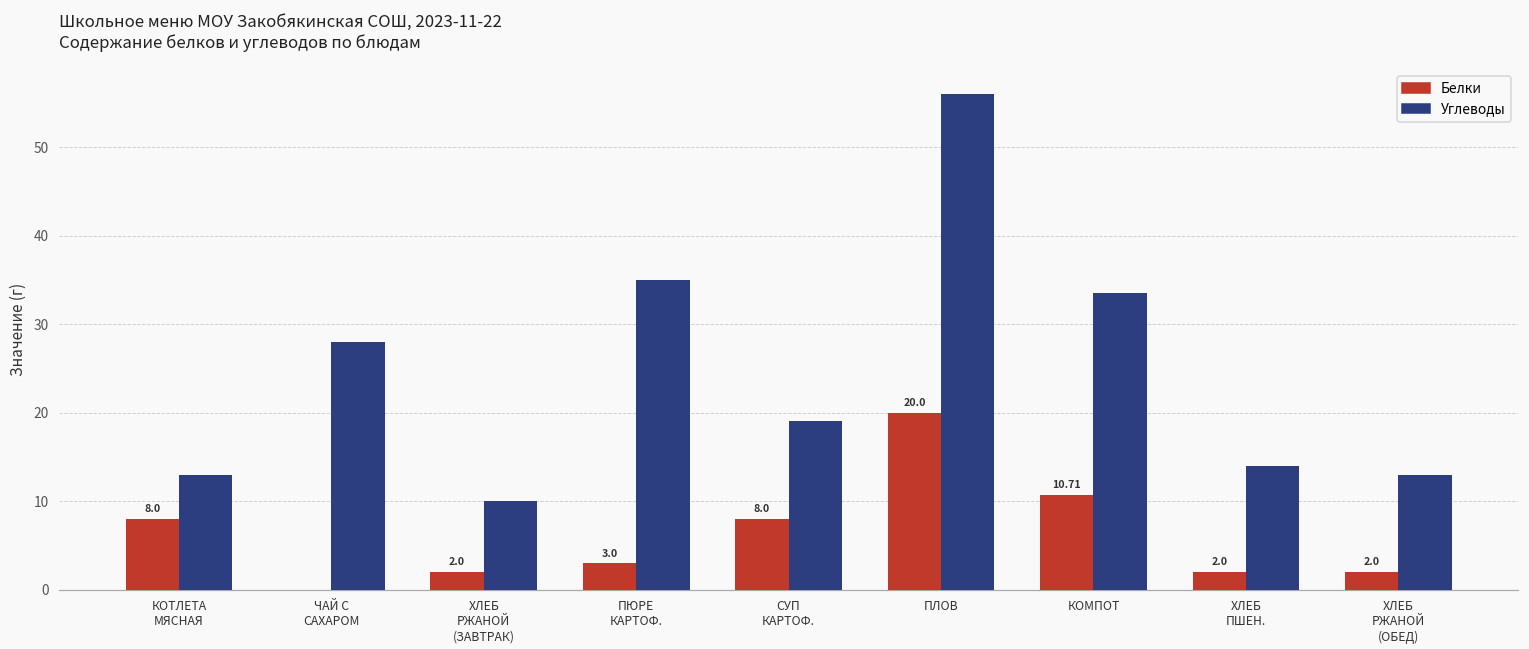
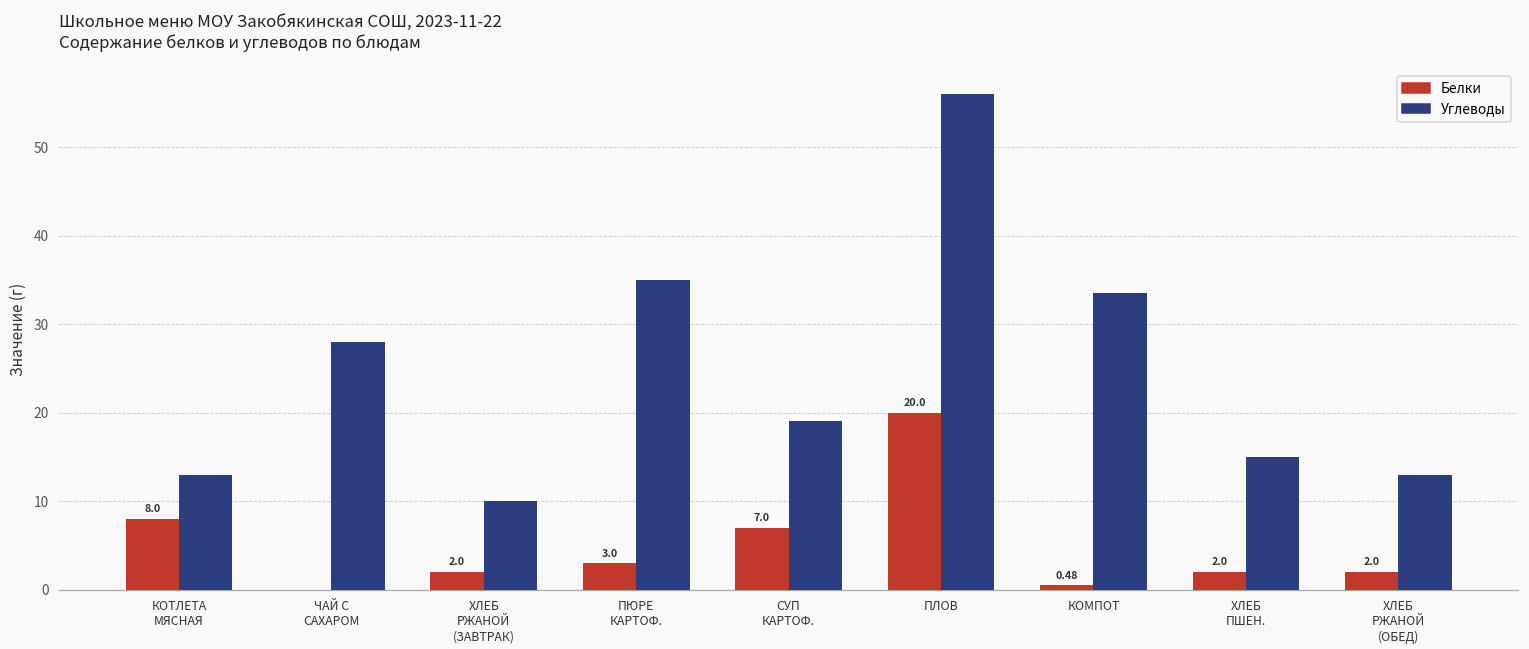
  {
    "Белки": {
      "КОТЛЕТА МЯСНАЯ": 8.0,
      "ХЛЕБ РЖАНОЙ (ЗАВТРАК)": 2.0,
      "ПЮРЕ КАРТОФ.": 3.0,
-     "СУП КАРТОФ.": 8.0,
+     "СУП КАРТОФ.": 7.0,
      "ПЛОВ": 20.0,
-     "КОМПОТ": 10.71,
+     "КОМПОТ": 0.48,
      "ХЛЕБ ПШЕН.": 2.0,
      "ХЛЕБ РЖАНОЙ (ОБЕД)": 2.0
    },
    "Углеводы": {
      "КОТЛЕТА МЯСНАЯ": 13,
      "ЧАЙ С САХАРОМ": 28,
      "ХЛЕБ РЖАНОЙ (ЗАВТРАК)": 10,
      "ПЮРЕ КАРТОФ.": 35,
      "СУП КАРТОФ.": 19,
      "ПЛОВ": 56,
      "КОМПОТ": 34,
-     "ХЛЕБ ПШЕН.": 14,
+     "ХЛЕБ ПШЕН.": 15,
      "ХЛЕБ РЖАНОЙ (ОБЕД)": 13
    }
  }
